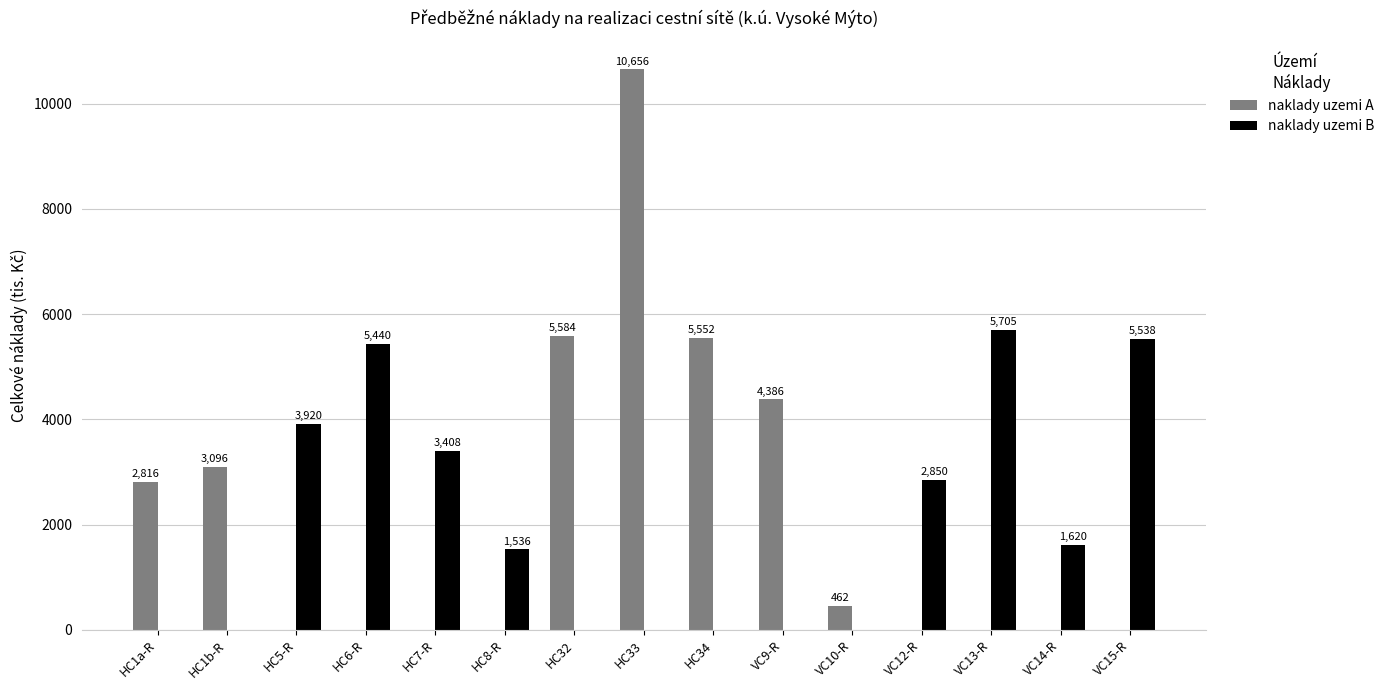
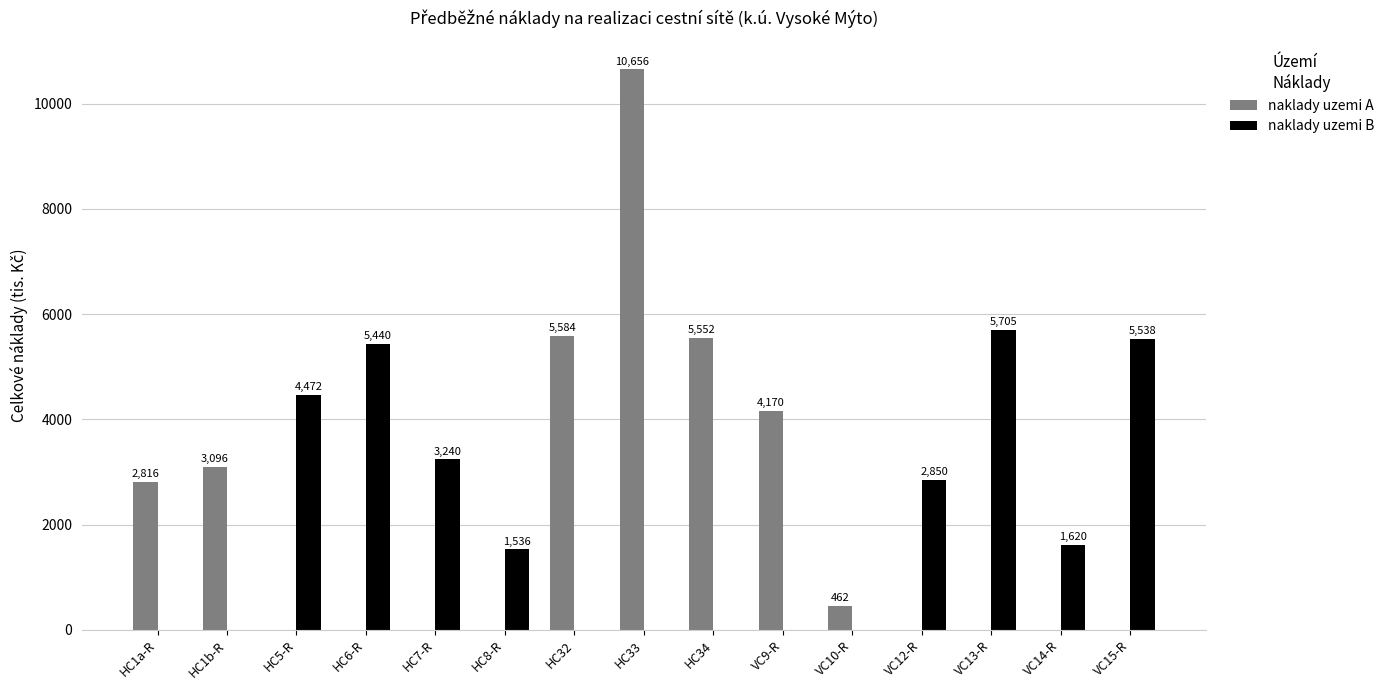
  {
    "naklady uzemi A": {
      "HC1a-R": "2,816",
      "HC1b-R": "3,096",
      "HC32": "5,584",
      "HC33": "10,656",
      "HC34": "5,552",
-     "VC9-R": "4,386",
+     "VC9-R": "4,170",
      "VC10-R": "462"
    },
    "naklady uzemi B": {
-     "HC5-R": "3,920",
+     "HC5-R": "4,472",
      "HC6-R": "5,440",
-     "HC7-R": "3,408",
+     "HC7-R": "3,240",
      "HC8-R": "1,536",
      "VC12-R": "2,850",
      "VC13-R": "5,705",
      "VC14-R": "1,620",
      "VC15-R": "5,538"
    }
  }
